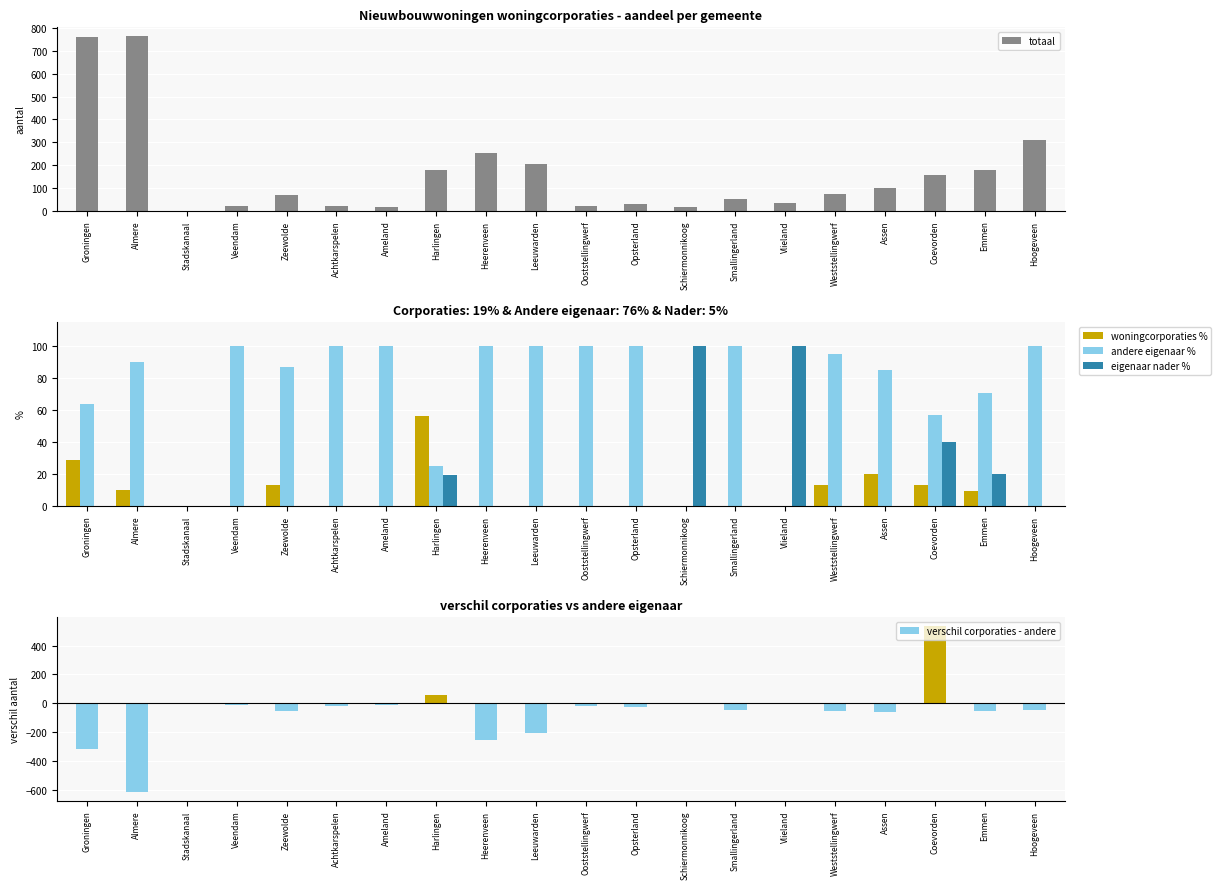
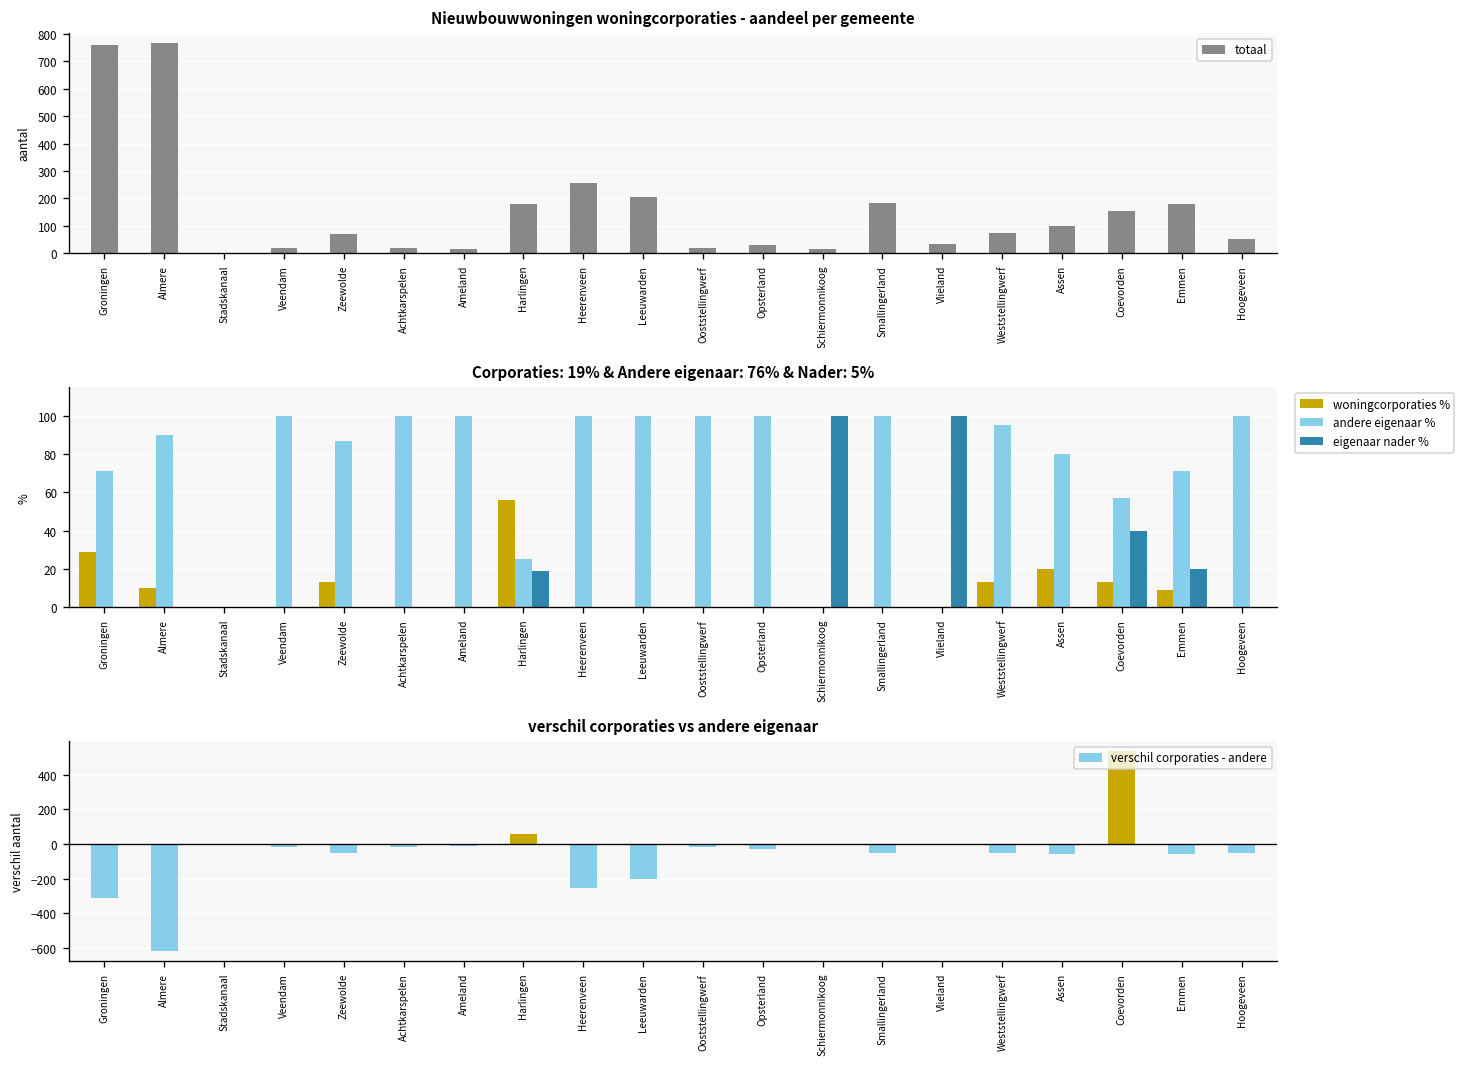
  {
    "Nieuwbouwwoningen woningcorporaties - aandeel per gemeente": {
      "Groningen": 760,
      "Almere": 770,
      "Stadskanaal": 0,
      "Veendam": 20,
      "Zeewolde": 70,
      "Achtkarspelen": 20,
      "Ameland": 20,
      "Harlingen": 180,
      "Heerenveen": 260,
      "Leeuwarden": 210,
      "Ooststellingwerf": 20,
      "Opsterland": 30,
      "Schiermonnikoog": 20,
-     "Smallingerland": 50,
+     "Smallingerland": 180,
      "Vlieland": 40,
      "Weststellingwerf": 80,
      "Assen": 100,
      "Coevorden": 160,
      "Emmen": 180,
-     "Hoogeveen": 310
+     "Hoogeveen": 50
    },
    "Corporaties: 19% & Andere eigenaar: 76% & Nader: 5%": {
      "woningcorporaties %": {
        "Groningen": 29,
        "Almere": 10,
        "Stadskanaal": 0,
        "Veendam": 0,
        "Zeewolde": 13,
        "Achtkarspelen": 0,
        "Ameland": 0,
        "Harlingen": 56,
        "Heerenveen": 0,
        "Leeuwarden": 0,
        "Ooststellingwerf": 0,
        "Opsterland": 0,
        "Schiermonnikoog": 0,
        "Smallingerland": 0,
        "Vlieland": 0,
        "Weststellingwerf": 13,
        "Assen": 20,
        "Coevorden": 13,
        "Emmen": 9,
        "Hoogeveen": 0
      },
      "andere eigenaar %": {
-       "Groningen": 64,
+       "Groningen": 71,
        "Almere": 90,
        "Stadskanaal": 0,
        "Veendam": 100,
        "Zeewolde": 87,
        "Achtkarspelen": 100,
        "Ameland": 100,
        "Harlingen": 25,
        "Heerenveen": 100,
        "Leeuwarden": 100,
        "Ooststellingwerf": 100,
        "Opsterland": 100,
        "Schiermonnikoog": 0,
        "Smallingerland": 100,
        "Vlieland": 0,
        "Weststellingwerf": 95,
-       "Assen": 85,
+       "Assen": 80,
        "Coevorden": 57,
        "Emmen": 71,
        "Hoogeveen": 100
      },
      "eigenaar nader %": {
        "Groningen": 0,
        "Almere": 0,
        "Stadskanaal": 0,
        "Veendam": 0,
        "Zeewolde": 0,
        "Achtkarspelen": 0,
        "Ameland": 0,
        "Harlingen": 19,
        "Heerenveen": 0,
        "Leeuwarden": 0,
        "Ooststellingwerf": 0,
        "Opsterland": 0,
        "Schiermonnikoog": 100,
        "Smallingerland": 0,
        "Vlieland": 100,
        "Weststellingwerf": 0,
        "Assen": 0,
        "Coevorden": 40,
        "Emmen": 20,
        "Hoogeveen": 0
      }
    },
    "verschil corporaties vs andere eigenaar": {
      "Groningen": -320,
      "Almere": -620,
      "Stadskanaal": 0,
      "Zeewolde": -60,
      "Achtkarspelen": -20,
      "Harlingen": 60,
      "Heerenveen": -260,
      "Leeuwarden": -210,
      "Ooststellingwerf": -20,
      "Opsterland": -30,
      "Schiermonnikoog": 0,
      "Smallingerland": -50,
      "Vlieland": 0,
      "Weststellingwerf": -60,
      "Assen": -60,
      "Emmen": -60,
      "Hoogeveen": -50
    }
  }
